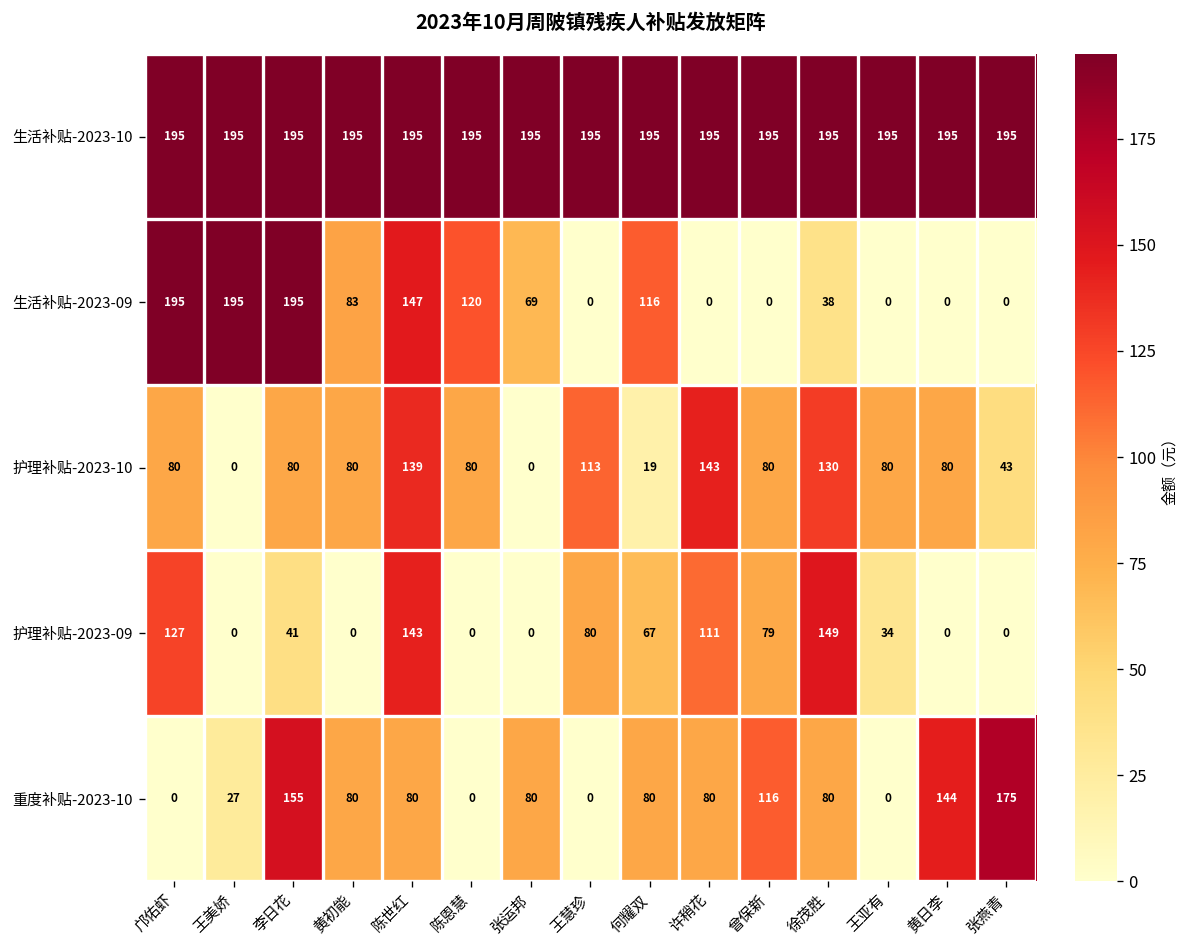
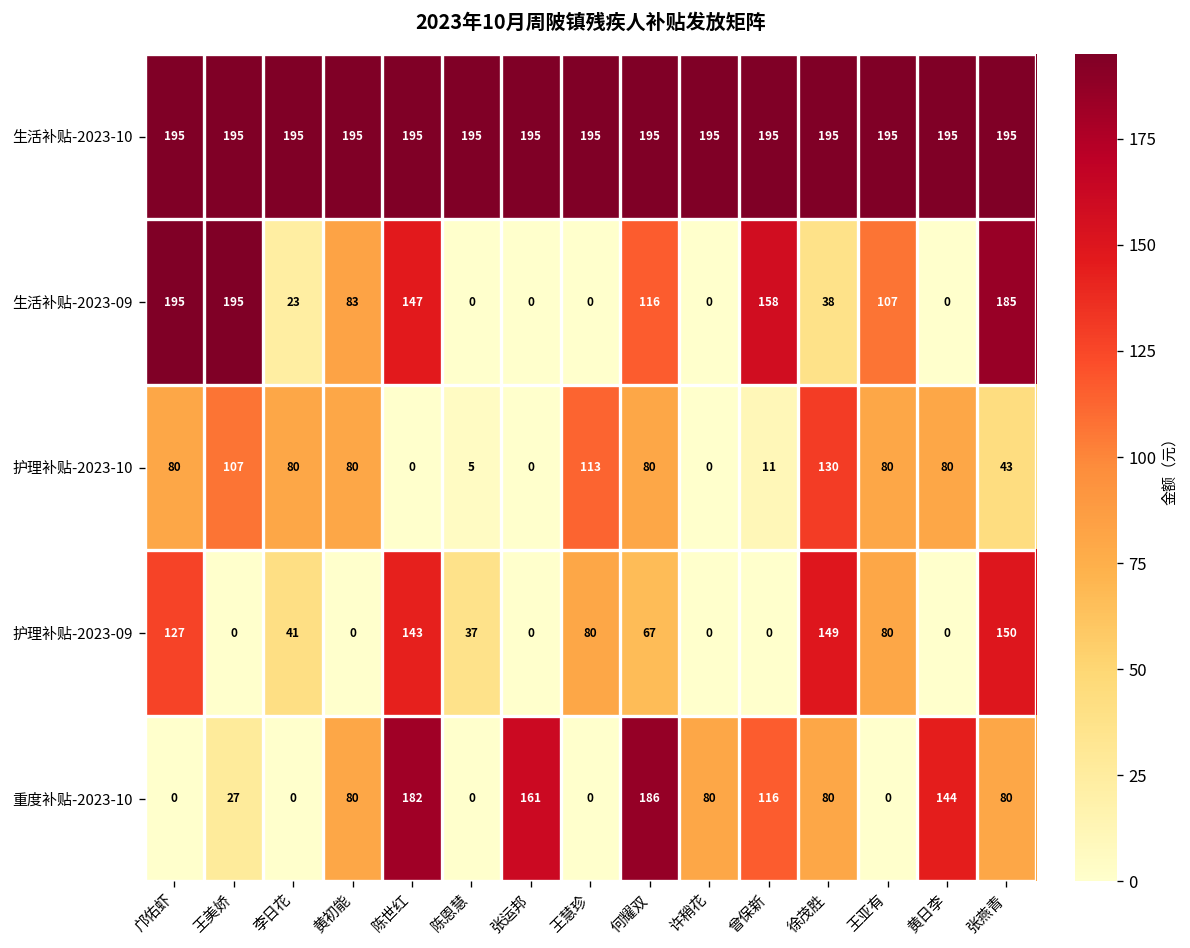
  {
    "生活补贴-2023-10": {
      "邝佑虾": 195,
      "王美娇": 195,
      "李日花": 195,
      "黄初能": 195,
      "陈世红": 195,
      "陈恩慧": 195,
      "张运邦": 195,
      "王慧珍": 195,
      "何耀双": 195,
      "许稍花": 195,
      "曾保新": 195,
      "徐茂胜": 195,
      "王亚有": 195,
      "黄日李": 195,
      "张燕青": 195
    },
    "生活补贴-2023-09": {
      "邝佑虾": 195,
      "王美娇": 195,
-     "李日花": 195,
+     "李日花": 23,
      "黄初能": 83,
      "陈世红": 147,
-     "陈恩慧": 120,
-     "张运邦": 69,
+     "陈恩慧": 0,
+     "张运邦": 0,
      "王慧珍": 0,
      "何耀双": 116,
      "许稍花": 0,
-     "曾保新": 0,
+     "曾保新": 158,
      "徐茂胜": 38,
-     "王亚有": 0,
+     "王亚有": 107,
      "黄日李": 0,
-     "张燕青": 0
+     "张燕青": 185
    },
    "护理补贴-2023-10": {
      "邝佑虾": 80,
-     "王美娇": 0,
+     "王美娇": 107,
      "李日花": 80,
      "黄初能": 80,
-     "陈世红": 139,
-     "陈恩慧": 80,
+     "陈世红": 0,
+     "陈恩慧": 5,
      "张运邦": 0,
      "王慧珍": 113,
-     "何耀双": 19,
-     "许稍花": 143,
-     "曾保新": 80,
+     "何耀双": 80,
+     "许稍花": 0,
+     "曾保新": 11,
      "徐茂胜": 130,
      "王亚有": 80,
      "黄日李": 80,
      "张燕青": 43
    },
    "护理补贴-2023-09": {
      "邝佑虾": 127,
      "王美娇": 0,
      "李日花": 41,
      "黄初能": 0,
      "陈世红": 143,
-     "陈恩慧": 0,
+     "陈恩慧": 37,
      "张运邦": 0,
      "王慧珍": 80,
      "何耀双": 67,
-     "许稍花": 111,
-     "曾保新": 79,
+     "许稍花": 0,
+     "曾保新": 0,
      "徐茂胜": 149,
-     "王亚有": 34,
+     "王亚有": 80,
      "黄日李": 0,
-     "张燕青": 0
+     "张燕青": 150
    },
    "重度补贴-2023-10": {
      "邝佑虾": 0,
      "王美娇": 27,
-     "李日花": 155,
+     "李日花": 0,
      "黄初能": 80,
-     "陈世红": 80,
+     "陈世红": 182,
      "陈恩慧": 0,
-     "张运邦": 80,
+     "张运邦": 161,
      "王慧珍": 0,
-     "何耀双": 80,
+     "何耀双": 186,
      "许稍花": 80,
      "曾保新": 116,
      "徐茂胜": 80,
      "王亚有": 0,
      "黄日李": 144,
-     "张燕青": 175
+     "张燕青": 80
    }
  }
